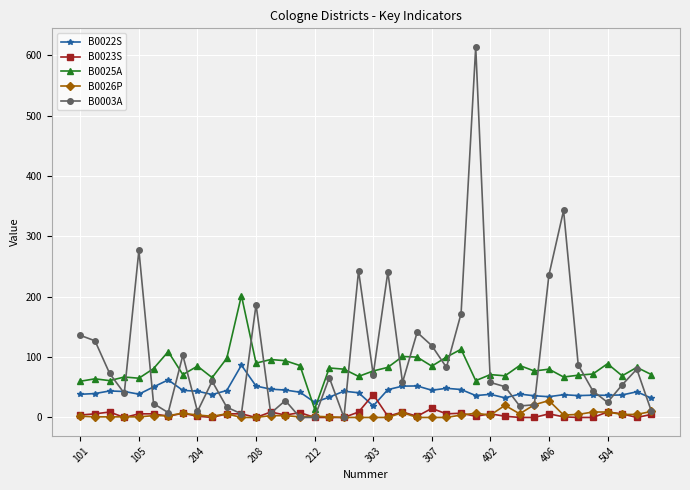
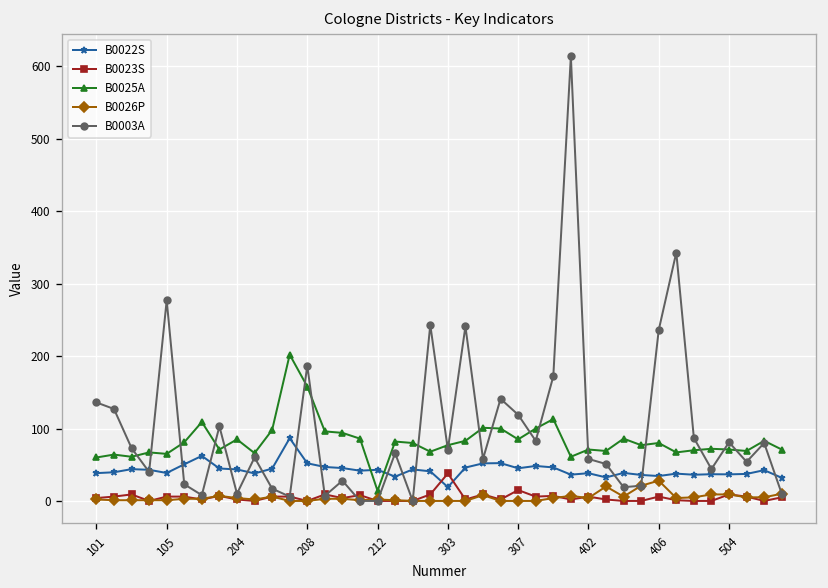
  {
    "B0022S": {
      "101": 40,
      "105": 40,
      "204": 40,
      "208": 50,
-     "212": 30,
+     "212": 40,
      "303": 20,
      "307": 50,
      "402": 40,
      "406": 30,
      "504": 40
    },
    "B0023S": {
      "105": 10,
      "303": 40,
      "307": 20,
      "406": 10
    },
    "B0025A": {
      "101": 60,
      "105": 70,
      "204": 90,
-     "208": 90,
+     "208": 160,
      "212": 10,
      "303": 80,
      "307": 90,
      "402": 70,
      "406": 80,
-     "504": 90
+     "504": 70
    },
    "B0026P": {
      "105": 0,
      "303": 0,
      "307": 0,
      "406": 30
    },
    "B0003A": {
      "101": 140,
      "105": 280,
      "204": 10,
      "208": 190,
      "303": 70,
      "307": 120,
      "402": 60,
      "406": 240,
-     "504": 30
+     "504": 80
    }
  }
